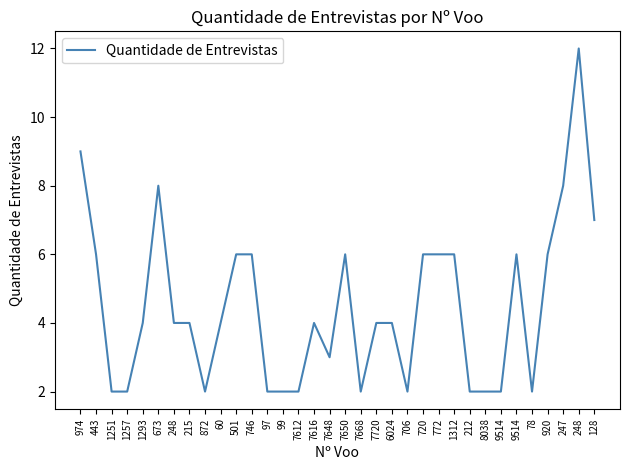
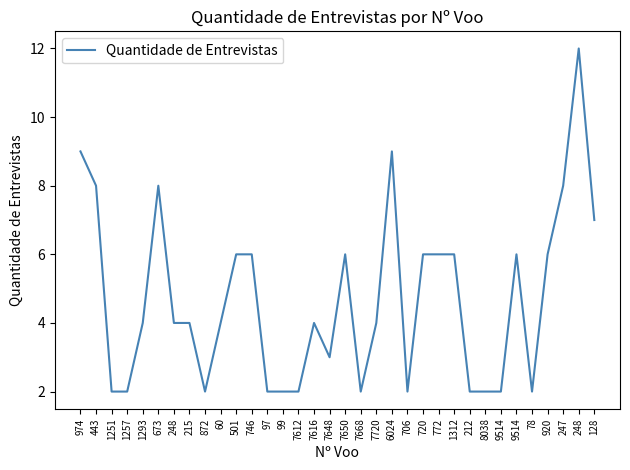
  {
    "974": 9,
-   "443": 6,
+   "443": 8,
    "1251": 2,
    "1257": 2,
    "1293": 4,
    "673": 8,
    "215": 4,
    "872": 2,
    "60": 4,
    "501": 6,
    "746": 6,
    "97": 2,
    "99": 2,
    "7612": 2,
    "7616": 4,
    "7648": 3,
    "7650": 6,
    "7668": 2,
    "7720": 4,
-   "6024": 4,
+   "6024": 9,
    "706": 2,
    "720": 6,
    "772": 6,
    "1312": 6,
    "212": 2,
    "8038": 2,
    "78": 2,
    "920": 6,
    "247": 8,
    "128": 7
  }
